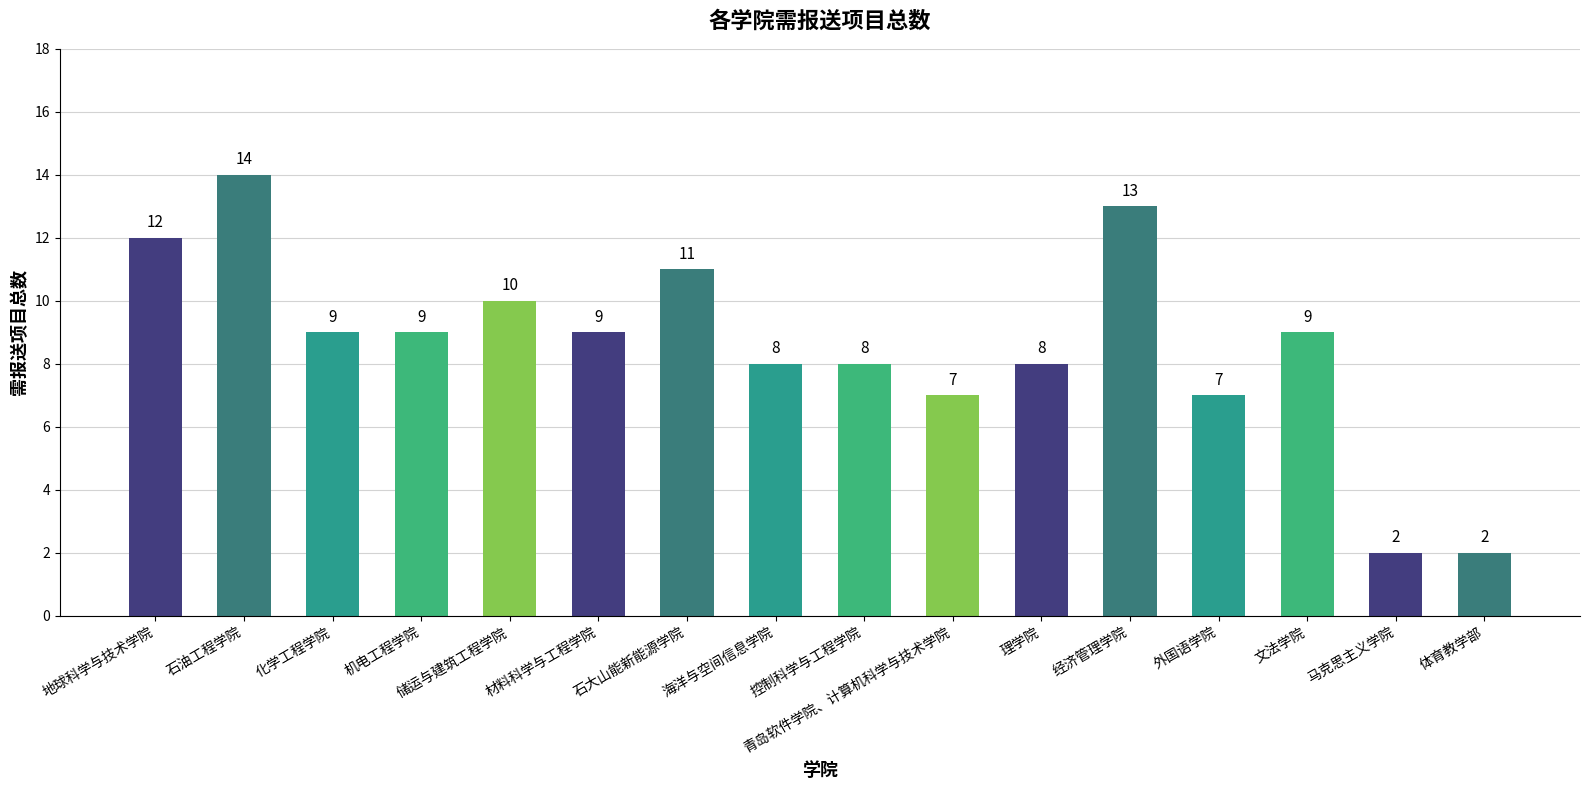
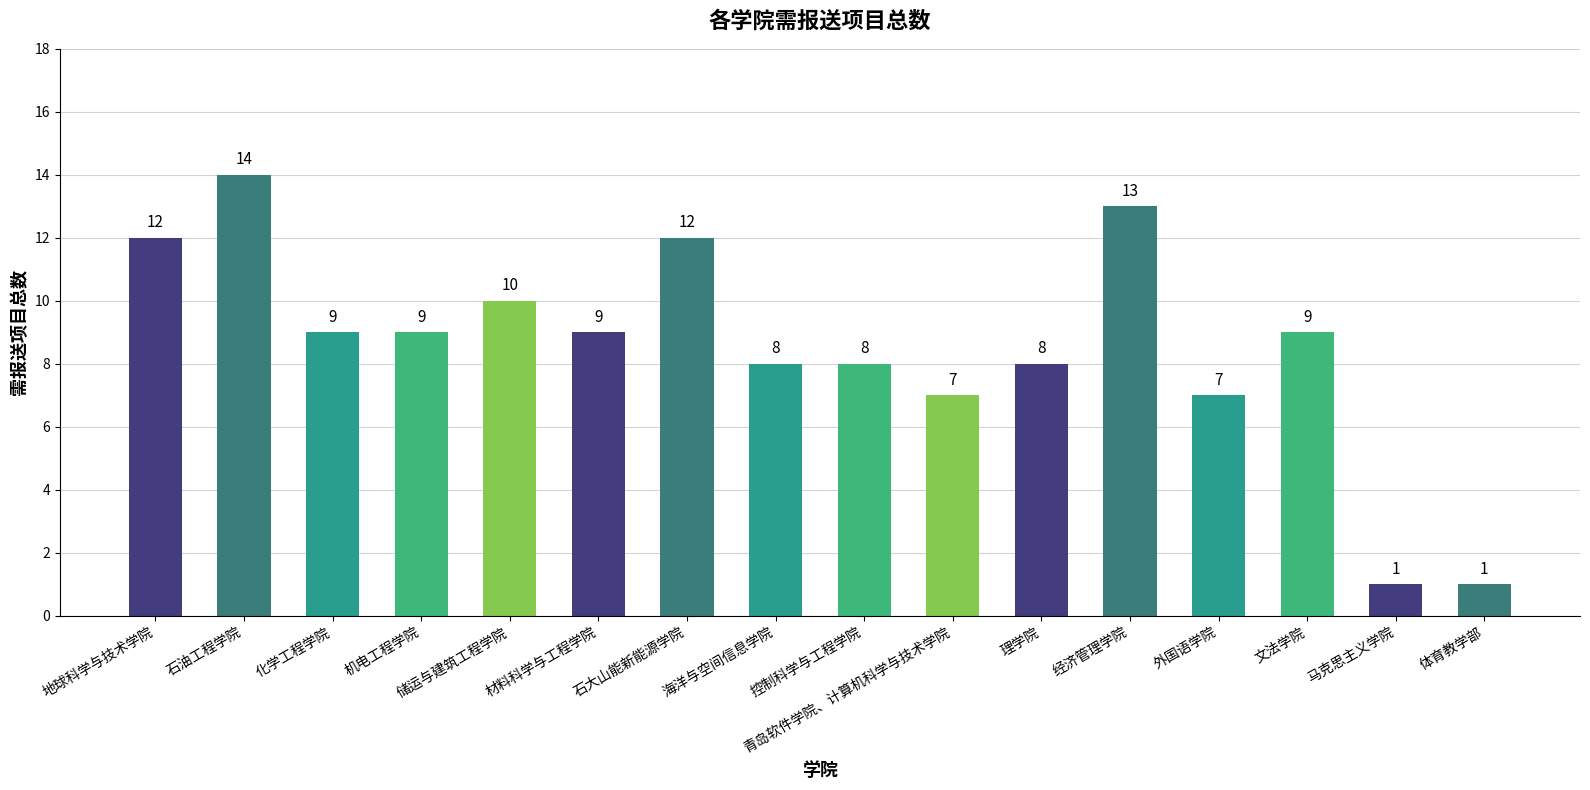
  {
    "地球科学与技术学院": 12,
    "石油工程学院": 14,
    "化学工程学院": 9,
    "机电工程学院": 9,
    "储运与建筑工程学院": 10,
    "材料科学与工程学院": 9,
-   "石大山能新能源学院": 11,
+   "石大山能新能源学院": 12,
    "海洋与空间信息学院": 8,
    "控制科学与工程学院": 8,
    "青岛软件学院、计算机科学与技术学院": 7,
    "理学院": 8,
    "经济管理学院": 13,
    "外国语学院": 7,
    "文法学院": 9,
-   "马克思主义学院": 2,
-   "体育教学部": 2
+   "马克思主义学院": 1,
+   "体育教学部": 1
  }
